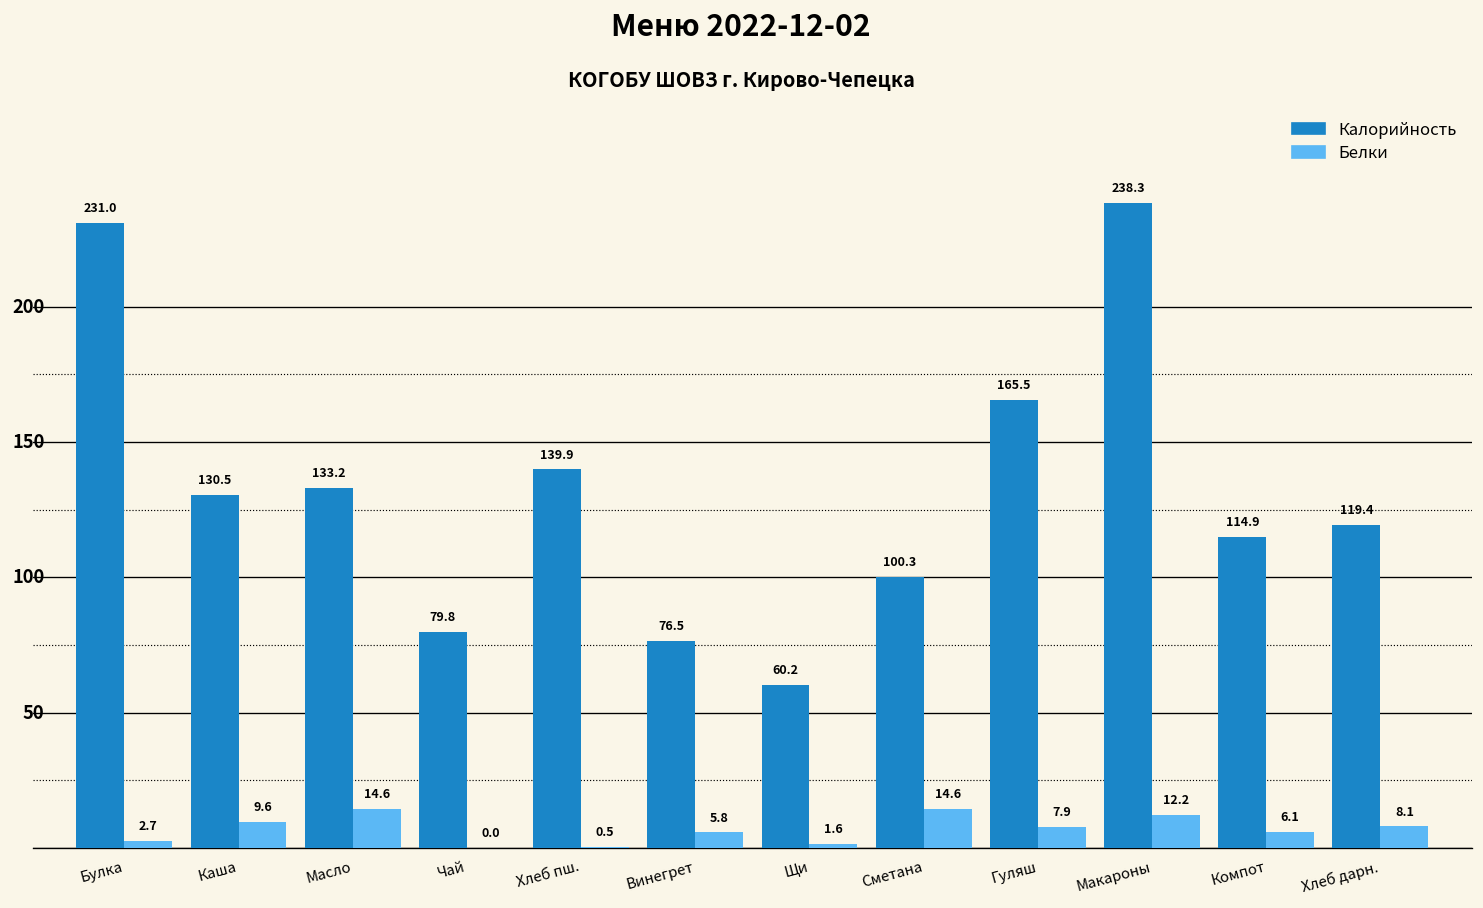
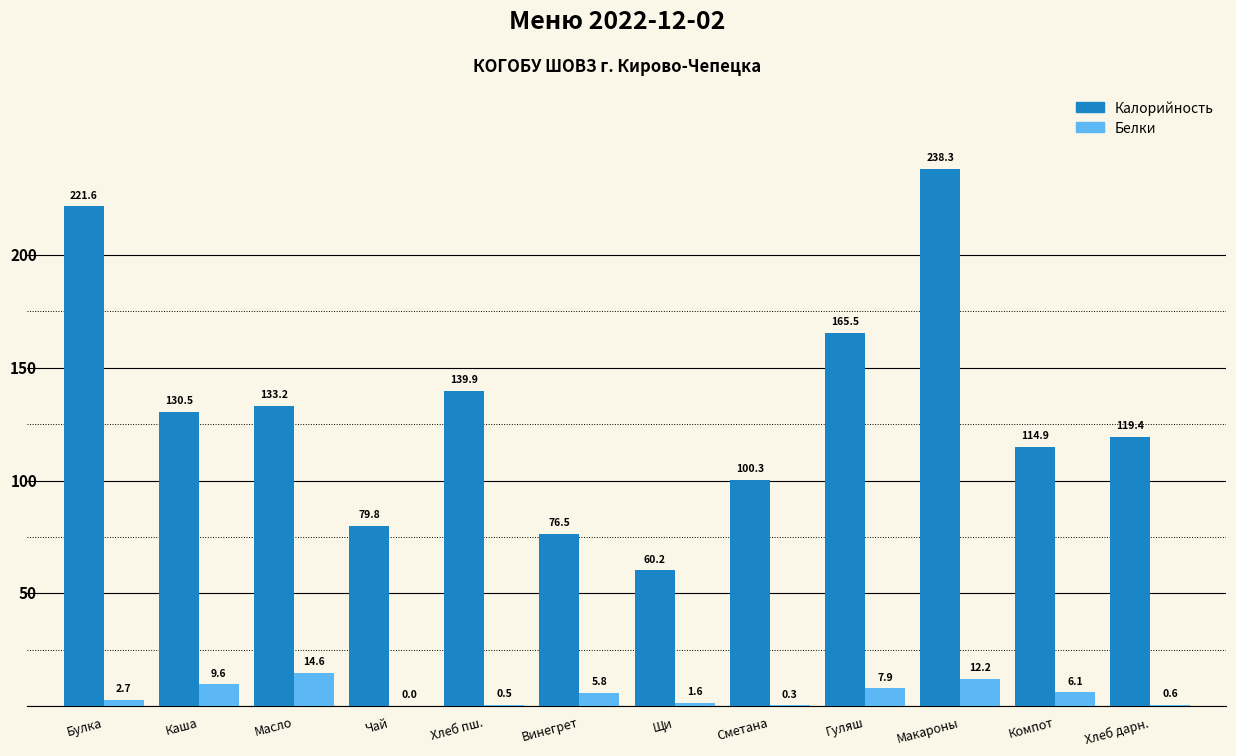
  {
    "Калорийность": {
-     "Булка": 231.0,
+     "Булка": 221.6,
      "Каша": 130.5,
      "Масло": 133.2,
      "Чай": 79.8,
      "Хлеб пш.": 139.9,
      "Винегрет": 76.5,
      "Щи": 60.2,
      "Сметана": 100.3,
      "Гуляш": 165.5,
      "Макароны": 238.3,
      "Компот": 114.9,
      "Хлеб дарн.": 119.4
    },
    "Белки": {
      "Булка": 2.7,
      "Каша": 9.6,
      "Масло": 14.6,
      "Чай": 0.0,
      "Хлеб пш.": 0.5,
      "Винегрет": 5.8,
      "Щи": 1.6,
-     "Сметана": 14.6,
+     "Сметана": 0.3,
      "Гуляш": 7.9,
      "Макароны": 12.2,
      "Компот": 6.1,
-     "Хлеб дарн.": 8.1
+     "Хлеб дарн.": 0.6
    }
  }
